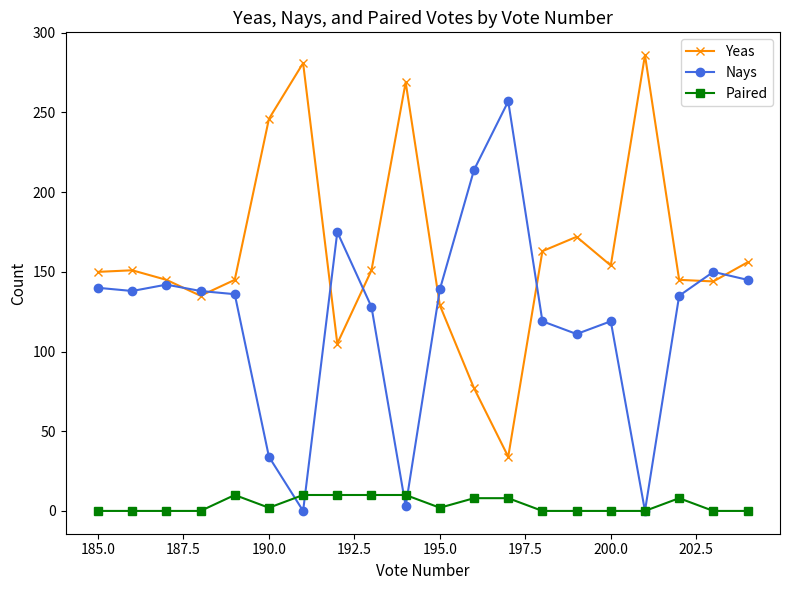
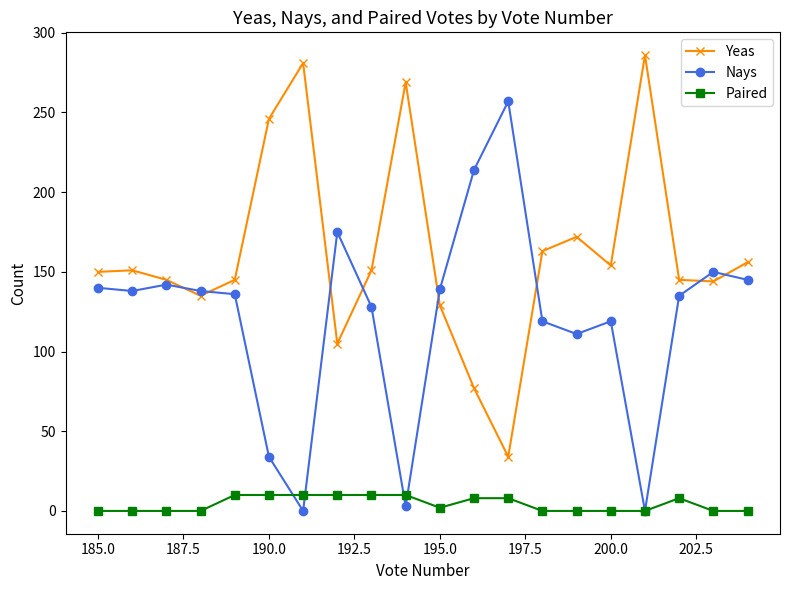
  {
    "Yeas": {
      "185.0": 150,
      "190.0": 246,
      "195.0": 129,
      "200.0": 154
    },
    "Nays": {
      "185.0": 140,
      "190.0": 34,
      "195.0": 139,
      "200.0": 119
    },
    "Paired": {
      "185.0": 0,
-     "190.0": 2,
+     "190.0": 10,
      "195.0": 2,
      "200.0": 0
    }
  }
